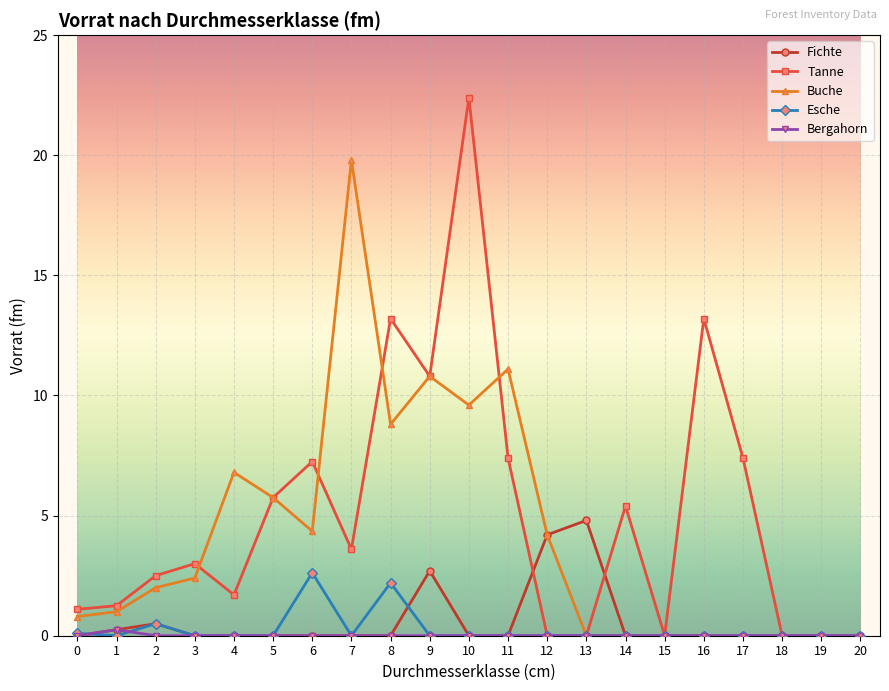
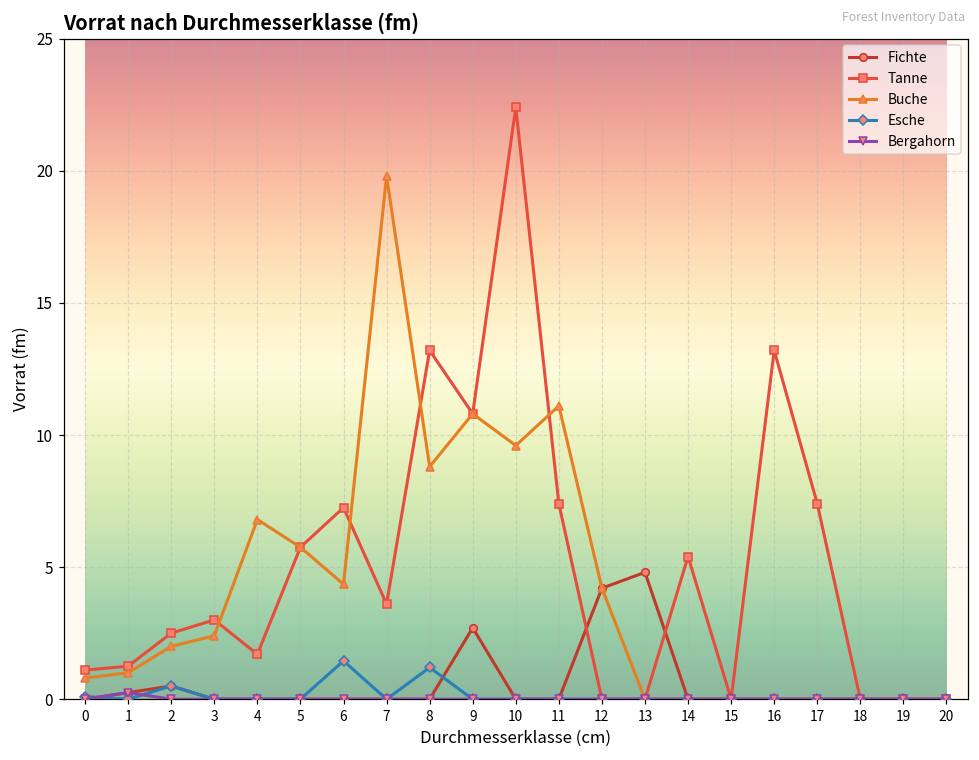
  {
    "Esche": {
      "1": 0.0,
-     "6": 2.6,
-     "8": 2.2
+     "6": 1.5,
+     "8": 1.2
    },
    "Bergahorn": {
      "2": 0.0
    }
  }
